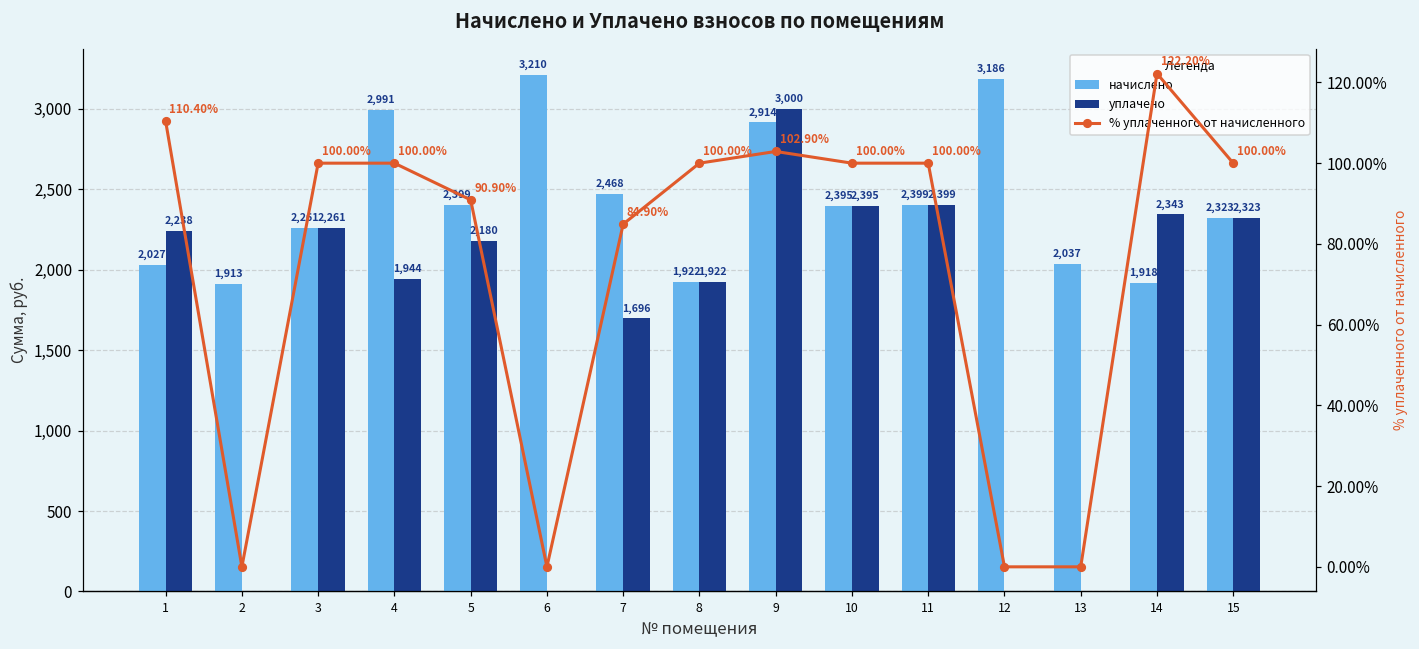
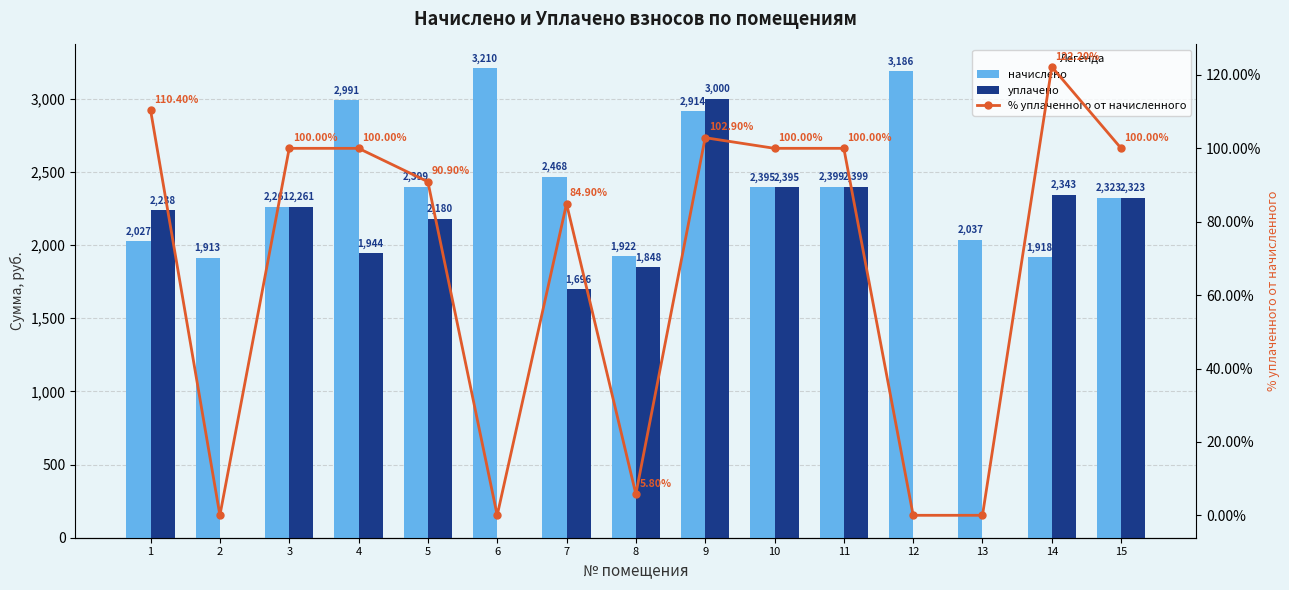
  {
    "начислено": {
      "1": "2,027",
      "2": "1,913",
      "3": "2,261",
      "4": "2,991",
      "6": "3,210",
      "7": "2,468",
      "8": "1,922",
      "9": "2,914",
      "10": "2,395",
      "11": "2,399",
      "12": "3,186",
      "13": "2,037",
      "14": "1,918",
      "15": "2,323"
    },
    "уплачено": {
      "1": "2,238",
      "3": "2,261",
      "4": "1,944",
      "5": "2,180",
      "7": "1,696",
-     "8": "1,922",
+     "8": "1,848",
      "9": "3,000",
      "10": "2,395",
      "11": "2,399",
      "14": "2,343",
      "15": "2,323"
    },
    "% уплаченного от начисленного": {
      "1": "110.40%",
      "3": "100.00%",
      "4": "100.00%",
      "5": "90.90%",
      "7": "84.90%",
-     "8": "100.00%",
+     "8": "5.80%",
      "9": "102.90%",
      "10": "100.00%",
      "11": "100.00%",
      "15": "100.00%"
    }
  }
